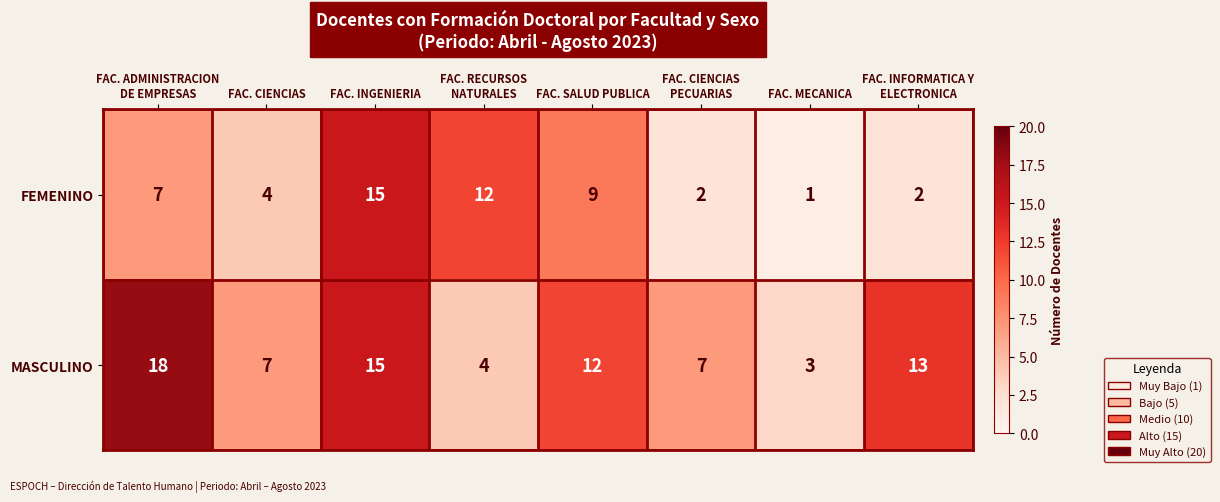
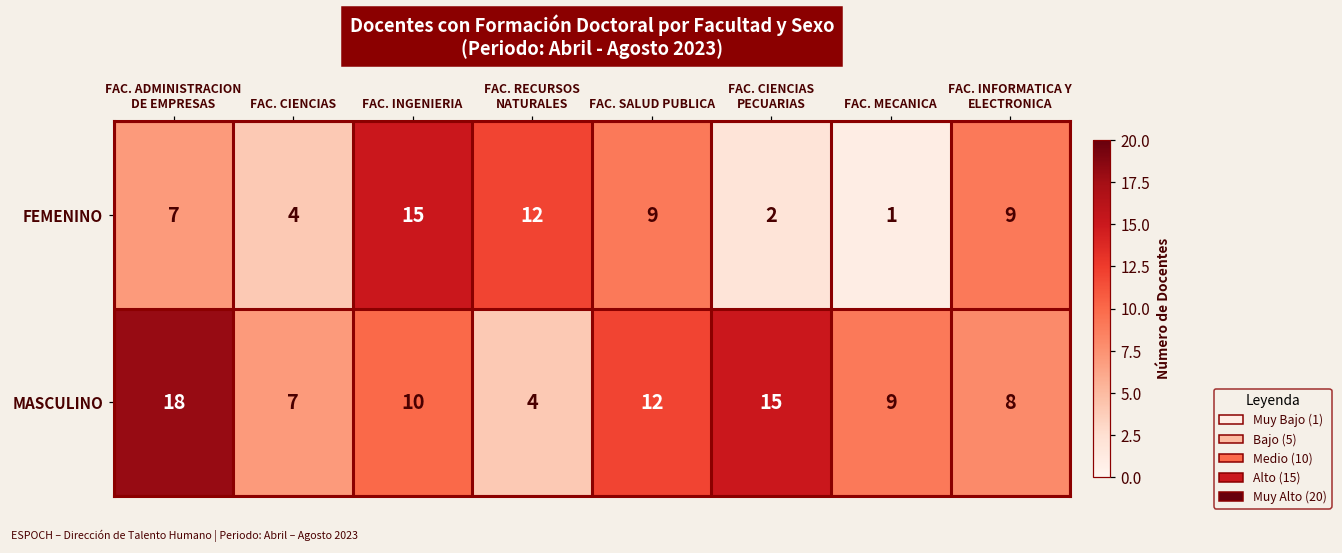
  {
    "FEMENINO": {
      "FAC. ADMINISTRACION DE EMPRESAS": 7,
      "FAC. CIENCIAS": 4,
      "FAC. INGENIERIA": 15,
      "FAC. RECURSOS NATURALES": 12,
      "FAC. SALUD PUBLICA": 9,
      "FAC. CIENCIAS PECUARIAS": 2,
      "FAC. MECANICA": 1,
-     "FAC. INFORMATICA Y ELECTRONICA": 2
+     "FAC. INFORMATICA Y ELECTRONICA": 9
    },
    "MASCULINO": {
      "FAC. ADMINISTRACION DE EMPRESAS": 18,
      "FAC. CIENCIAS": 7,
-     "FAC. INGENIERIA": 15,
+     "FAC. INGENIERIA": 10,
      "FAC. RECURSOS NATURALES": 4,
      "FAC. SALUD PUBLICA": 12,
-     "FAC. CIENCIAS PECUARIAS": 7,
-     "FAC. MECANICA": 3,
-     "FAC. INFORMATICA Y ELECTRONICA": 13
+     "FAC. CIENCIAS PECUARIAS": 15,
+     "FAC. MECANICA": 9,
+     "FAC. INFORMATICA Y ELECTRONICA": 8
    }
  }
